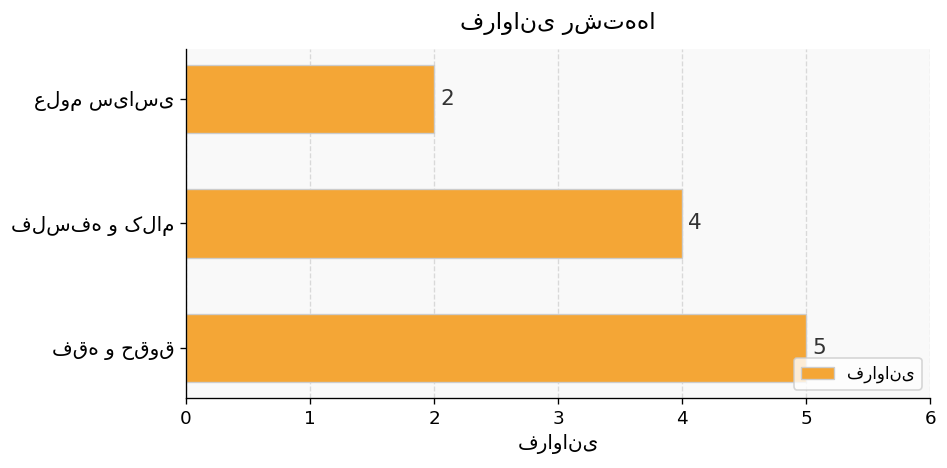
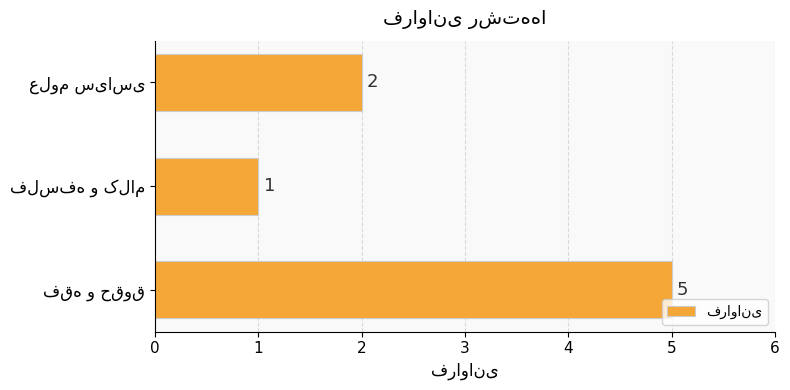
  {
    "علوم سیاسی": 2,
-   "فلسفه و کلام": 4,
+   "فلسفه و کلام": 1,
    "فقه و حقوق": 5
  }
